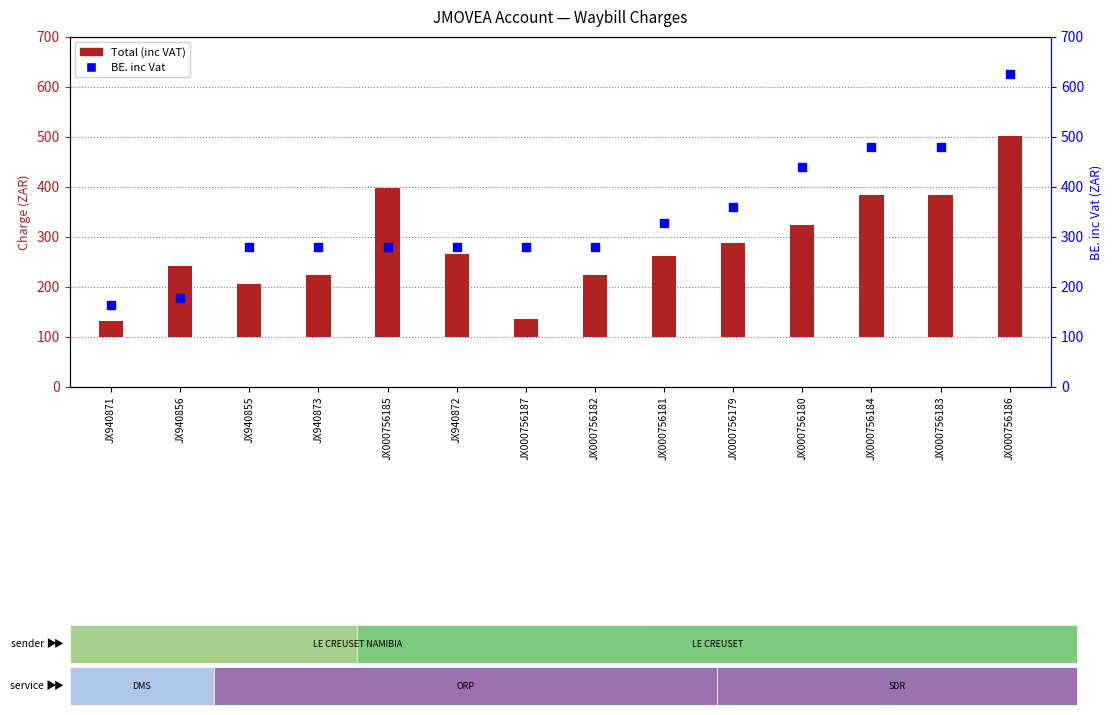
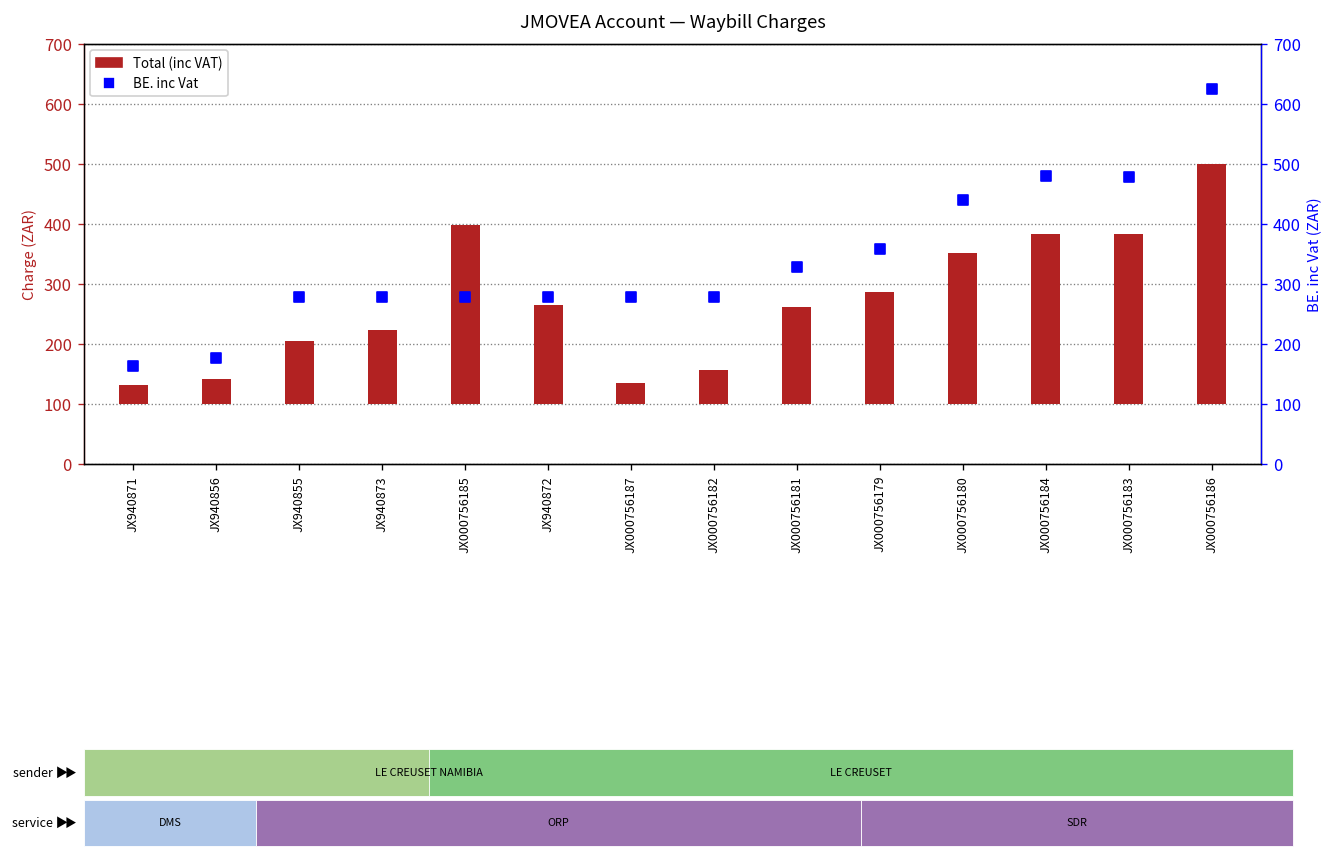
  {
    "Total (inc VAT)": {
      "JX940871": 130,
-     "JX940856": 240,
+     "JX940856": 140,
      "JX940855": 210,
      "JX940873": 220,
      "JX000756185": 400,
      "JX940872": 270,
      "JX000756187": 130,
-     "JX000756182": 220,
+     "JX000756182": 160,
      "JX000756181": 260,
      "JX000756179": 290,
-     "JX000756180": 320,
+     "JX000756180": 350,
      "JX000756184": 380,
      "JX000756183": 380,
      "JX000756186": 500
    }
  }
